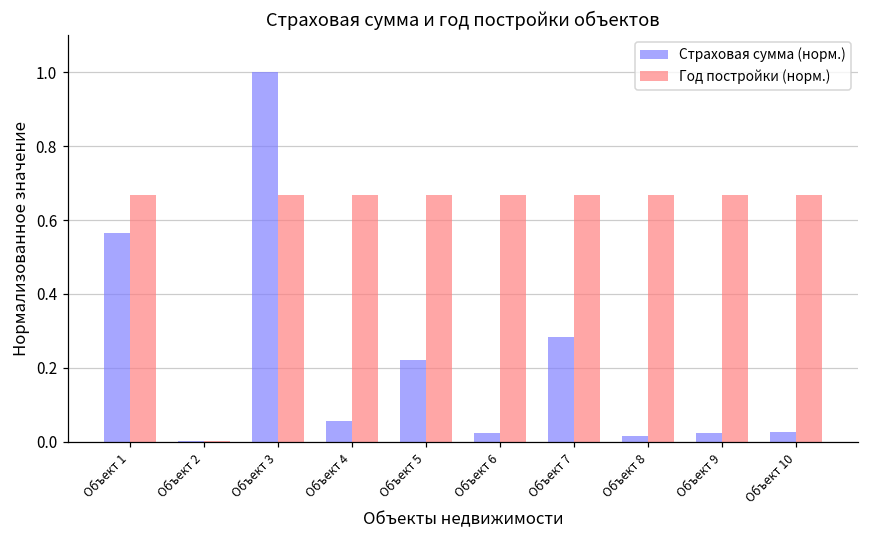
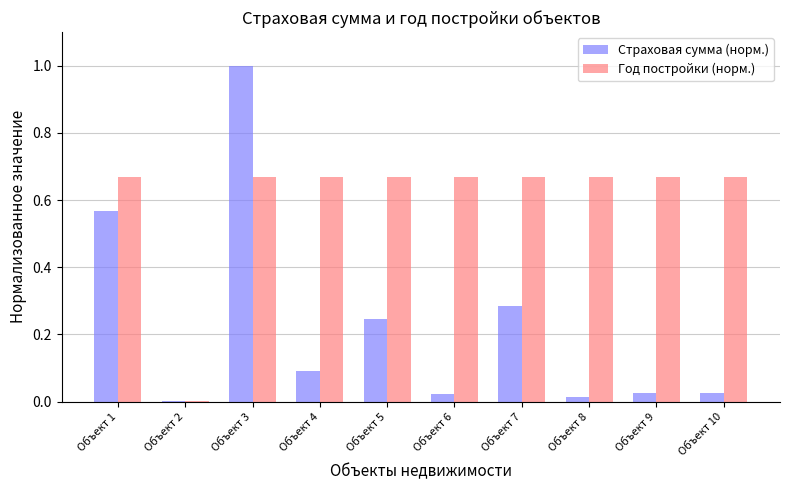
  {
    "Страховая сумма (норм.)": {
      "Объект 1": 0.57,
      "Объект 3": 1.00,
-     "Объект 4": 0.06,
-     "Объект 5": 0.22,
+     "Объект 4": 0.09,
+     "Объект 5": 0.25,
      "Объект 6": 0.02,
      "Объект 7": 0.28,
      "Объект 8": 0.01,
      "Объект 9": 0.02,
      "Объект 10": 0.03
    },
    "Год постройки (норм.)": {
      "Объект 1": 0.67,
      "Объект 3": 0.67,
      "Объект 4": 0.67,
      "Объект 5": 0.67,
      "Объект 6": 0.67,
      "Объект 7": 0.67,
      "Объект 8": 0.67,
      "Объект 9": 0.67,
      "Объект 10": 0.67
    }
  }
